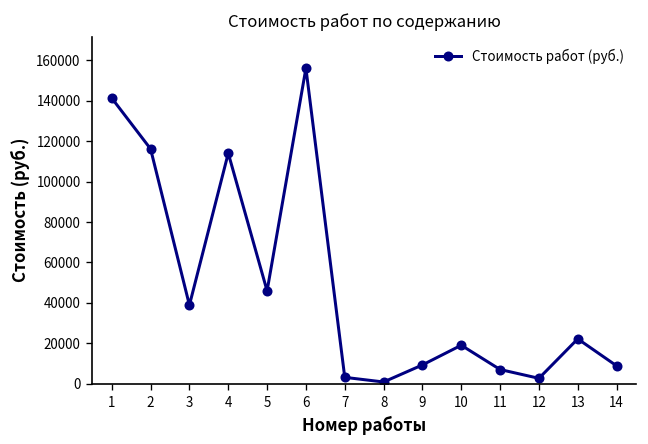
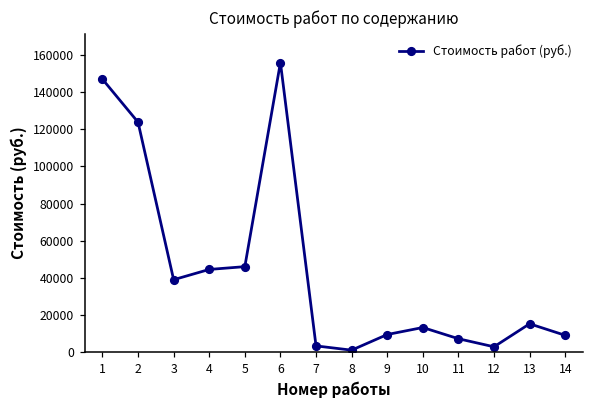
  {
-   "1": 141000,
-   "2": 116000,
+   "1": 147000,
+   "2": 124000,
    "3": 39000,
-   "4": 114000,
+   "4": 44000,
    "5": 46000,
    "6": 156000,
    "7": 3000,
    "8": 1000,
    "9": 9000,
-   "10": 19000,
+   "10": 13000,
    "11": 7000,
    "12": 3000,
-   "13": 22000,
+   "13": 15000,
    "14": 9000
  }
